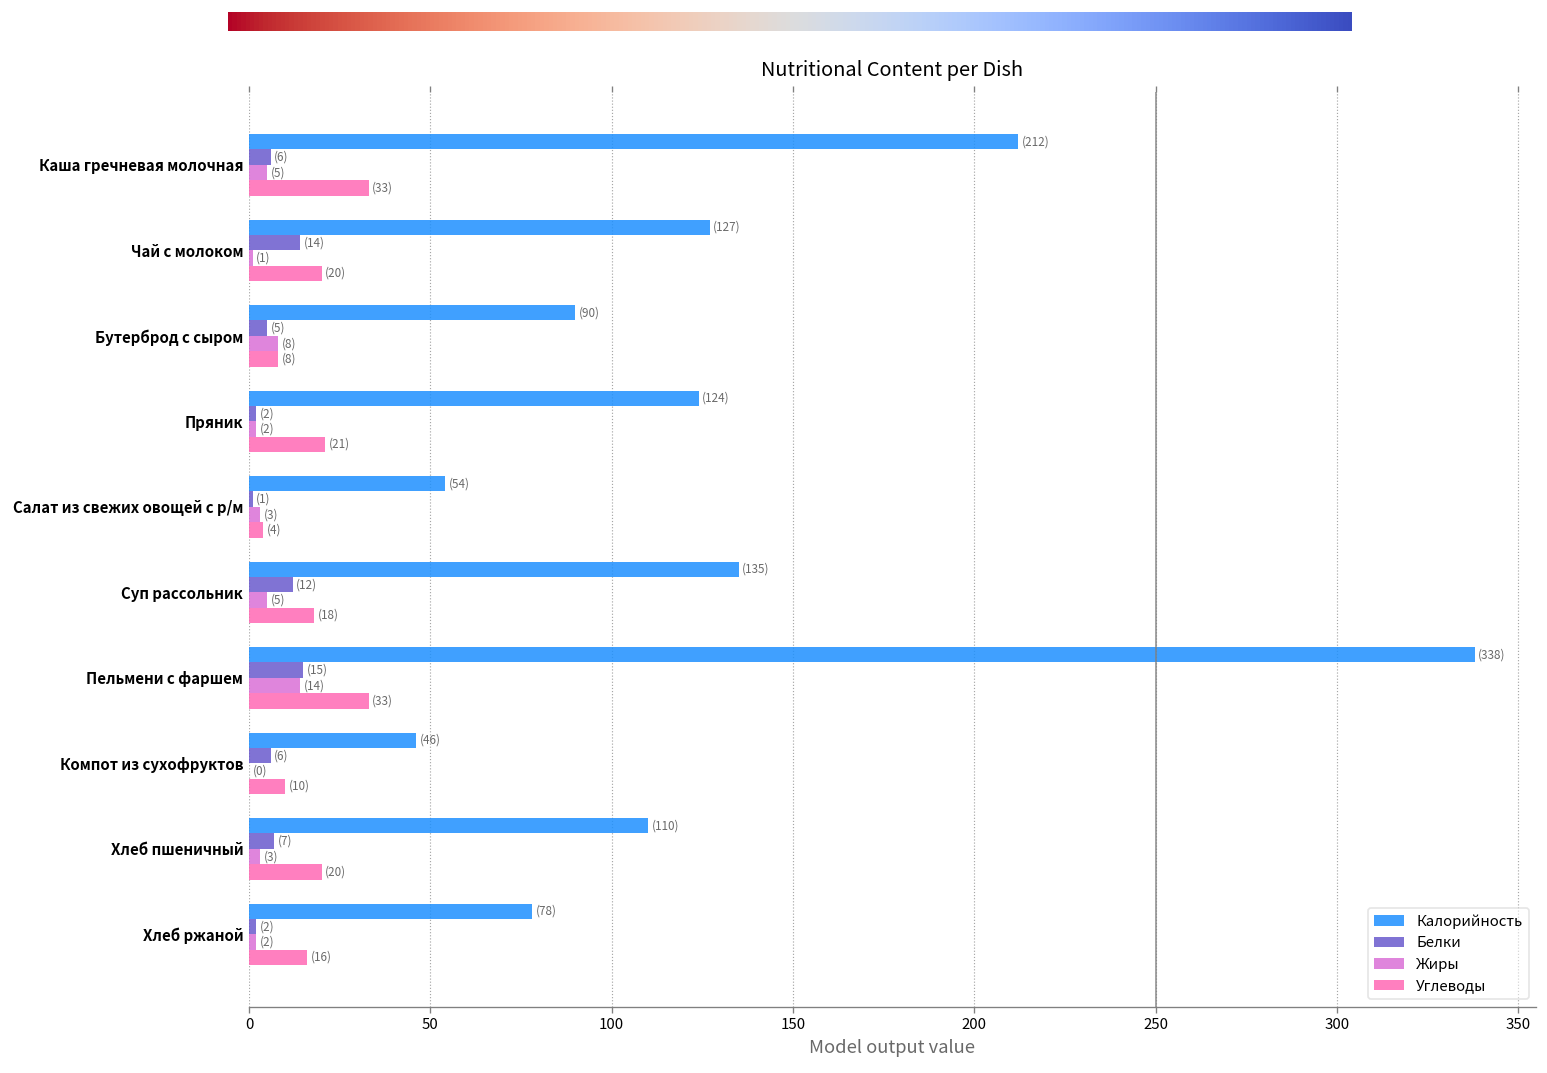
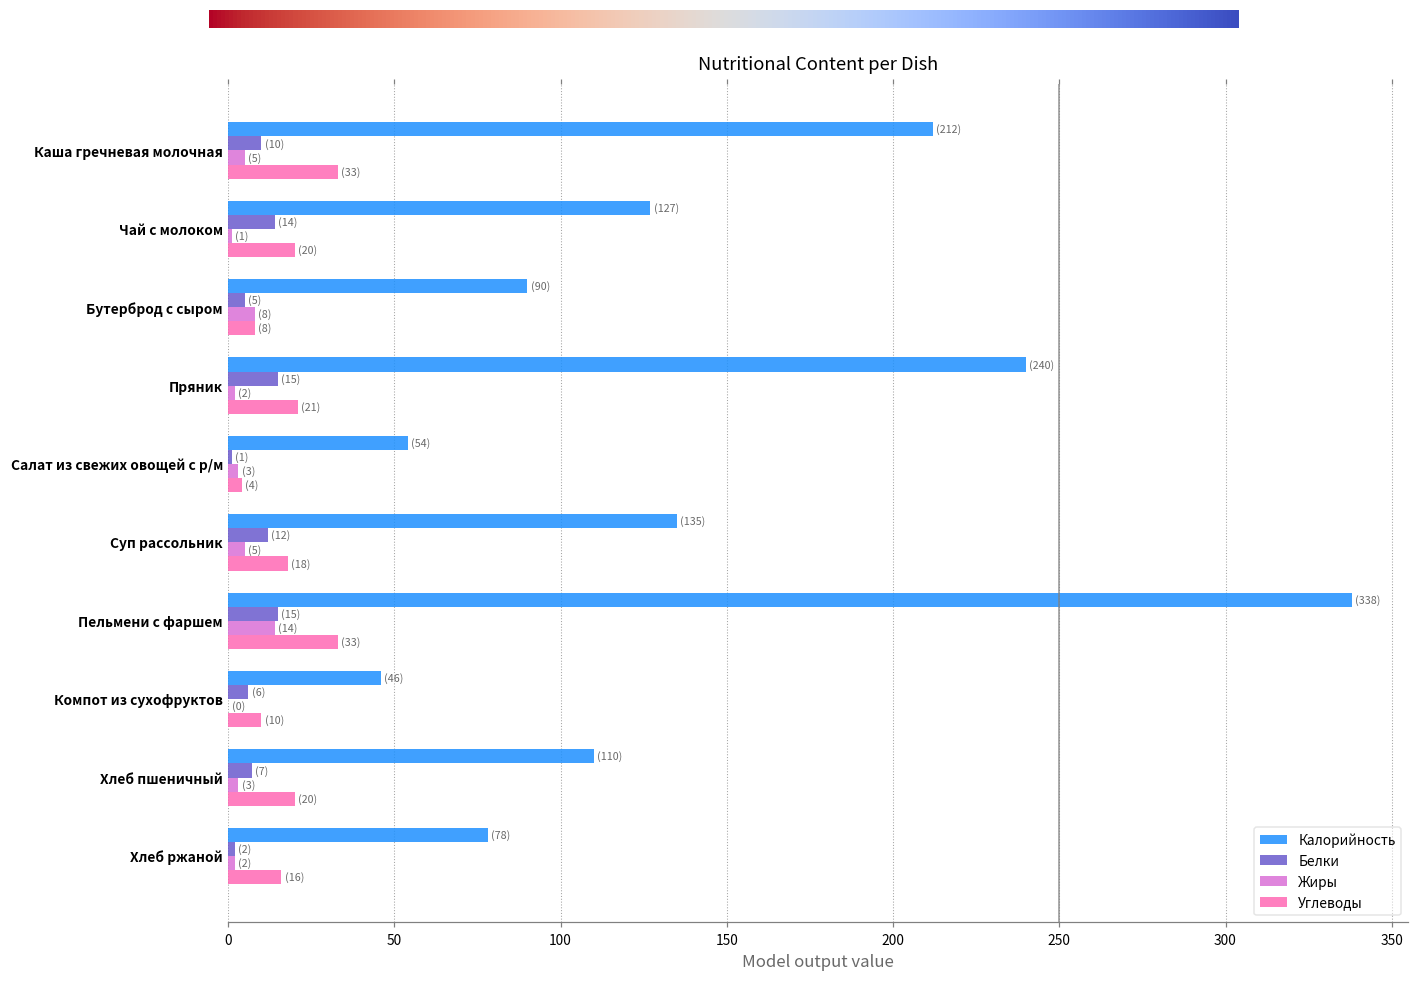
  {
    "Калорийность": {
      "Каша гречневая молочная": "(212)",
      "Чай с молоком": "(127)",
      "Бутерброд с сыром": "(90)",
-     "Пряник": "(124)",
+     "Пряник": "(240)",
      "Салат из свежих овощей с р/м": "(54)",
      "Суп рассольник": "(135)",
      "Пельмени с фаршем": "(338)",
      "Компот из сухофруктов": "(46)",
      "Хлеб пшеничный": "(110)",
      "Хлеб ржаной": "(78)"
    },
    "Белки": {
-     "Каша гречневая молочная": "(6)",
+     "Каша гречневая молочная": "(10)",
      "Чай с молоком": "(14)",
      "Бутерброд с сыром": "(5)",
-     "Пряник": "(2)",
+     "Пряник": "(15)",
      "Салат из свежих овощей с р/м": "(1)",
      "Суп рассольник": "(12)",
      "Пельмени с фаршем": "(15)",
      "Компот из сухофруктов": "(6)",
      "Хлеб пшеничный": "(7)",
      "Хлеб ржаной": "(2)"
    }
  }
